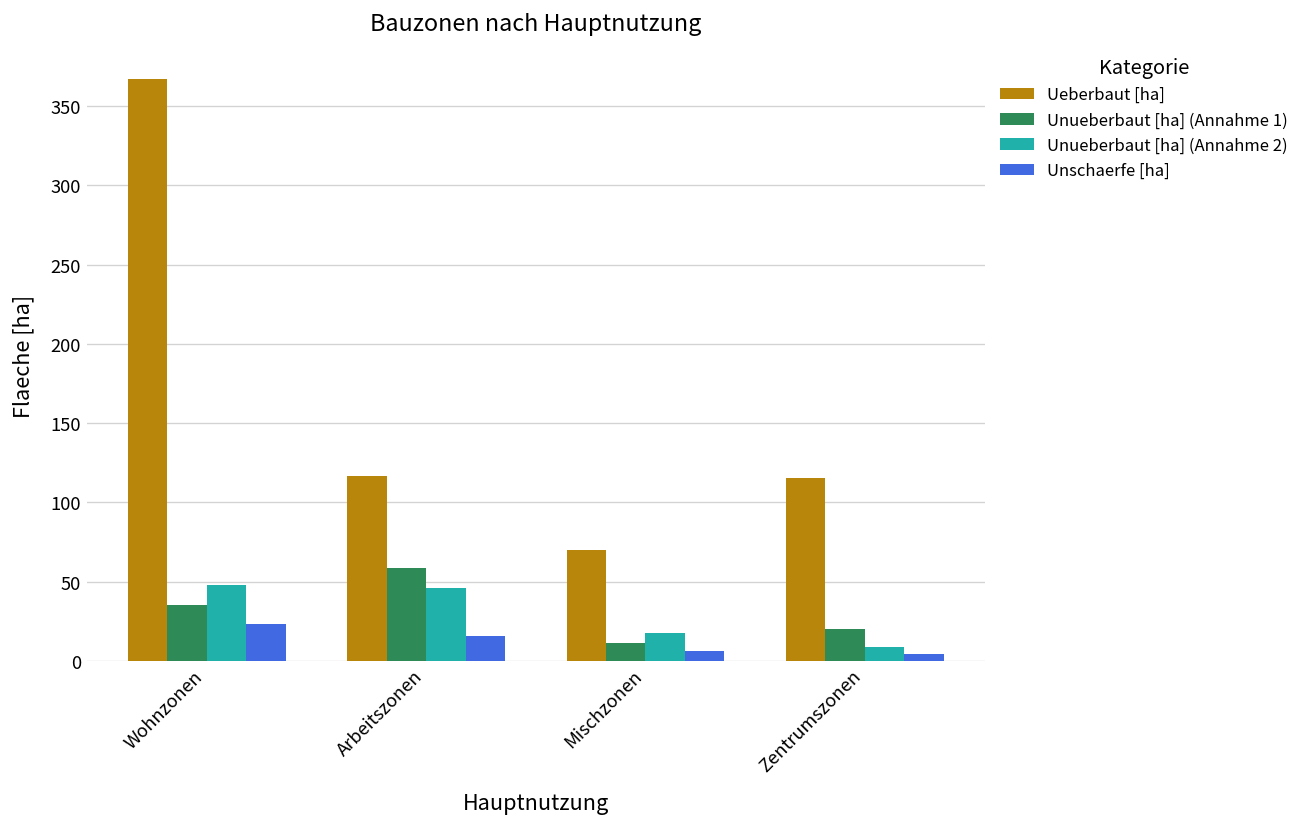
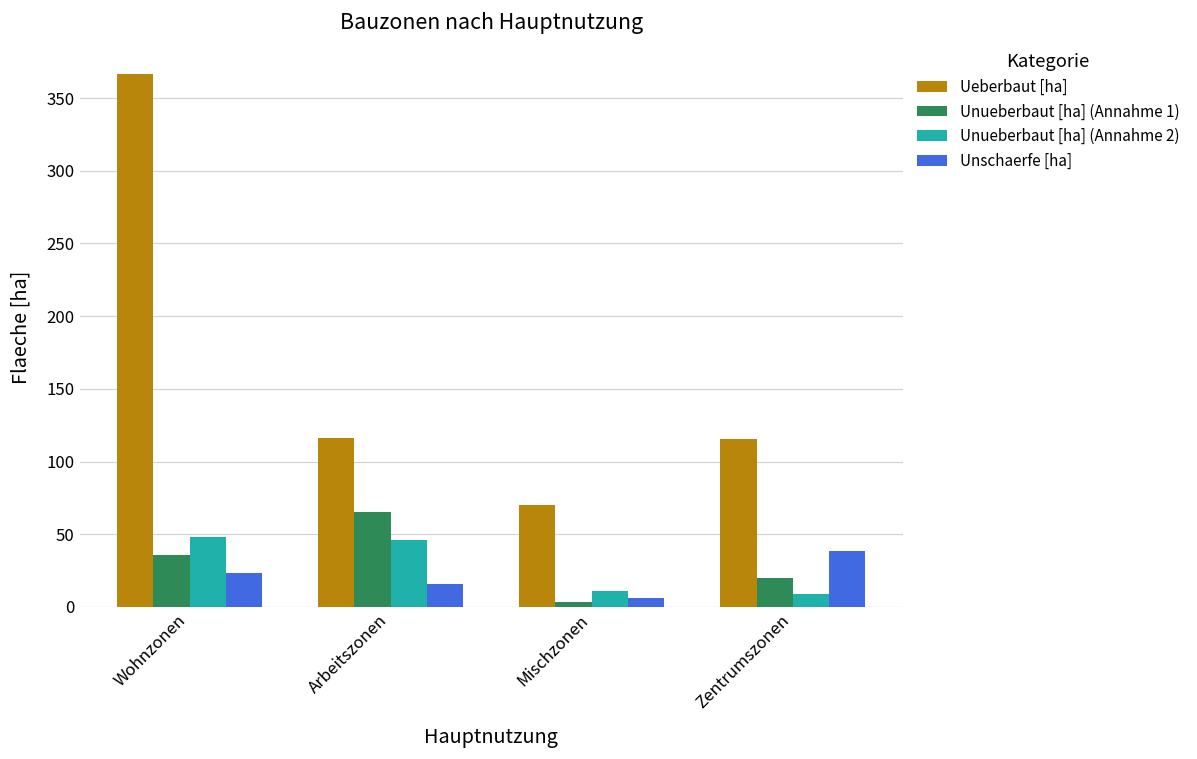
  {
    "Ueberbaut [ha]": {
      "Wohnzonen": 367,
      "Arbeitszonen": 116,
      "Mischzonen": 70,
      "Zentrumszonen": 115
    },
    "Unueberbaut [ha] (Annahme 1)": {
      "Wohnzonen": 36,
-     "Arbeitszonen": 59,
-     "Mischzonen": 12,
+     "Arbeitszonen": 65,
+     "Mischzonen": 3,
      "Zentrumszonen": 20
    },
    "Unueberbaut [ha] (Annahme 2)": {
      "Wohnzonen": 48,
      "Arbeitszonen": 46,
-     "Mischzonen": 18,
+     "Mischzonen": 11,
      "Zentrumszonen": 9
    },
    "Unschaerfe [ha]": {
      "Wohnzonen": 23,
      "Arbeitszonen": 16,
      "Mischzonen": 6,
-     "Zentrumszonen": 5
+     "Zentrumszonen": 38
    }
  }
